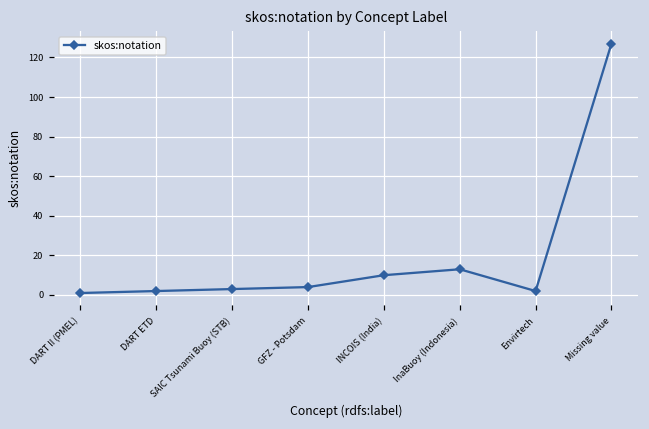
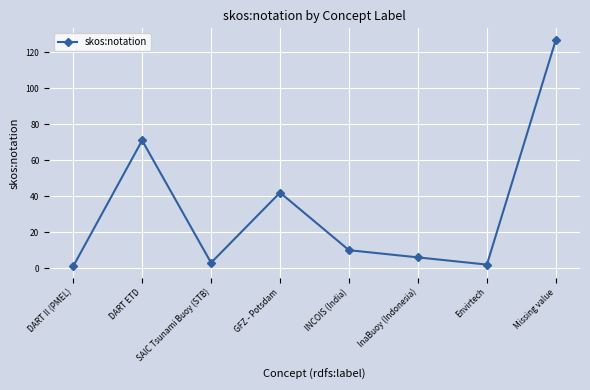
  {
    "DART II (PMEL)": 1,
-   "DART ETD": 2,
+   "DART ETD": 71,
    "SAIC Tsunami Buoy (STB)": 3,
-   "GFZ - Potsdam": 4,
+   "GFZ - Potsdam": 42,
    "INCOIS (India)": 10,
-   "InaBuoy (Indonesia)": 13,
+   "InaBuoy (Indonesia)": 6,
    "Envirtech": 2,
    "Missing value": 127
  }
